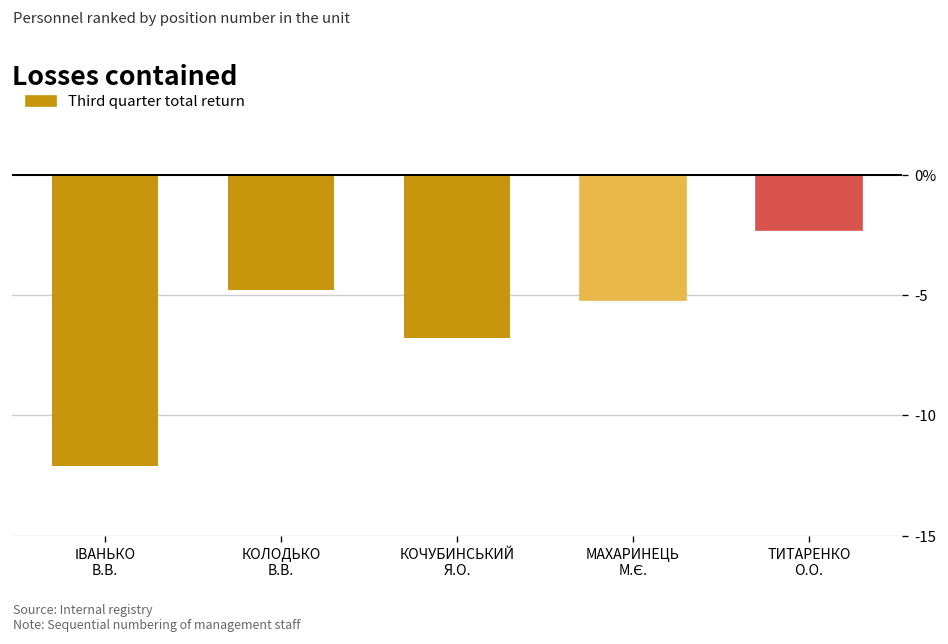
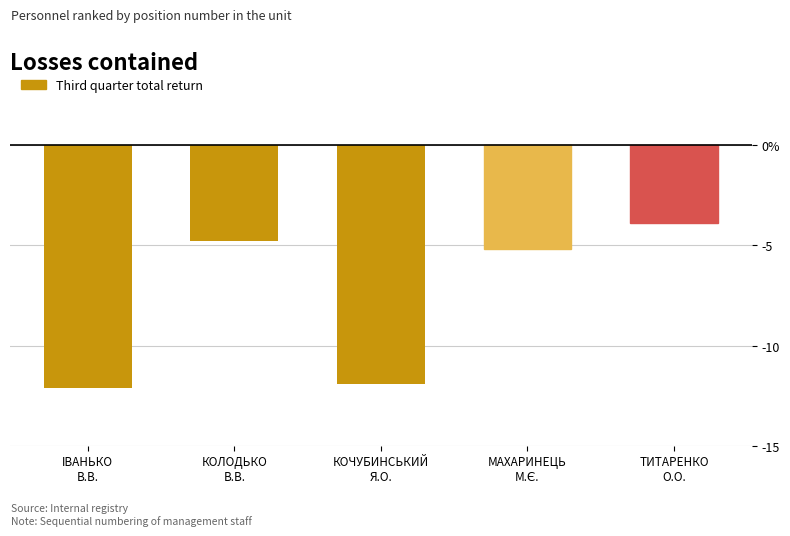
  {
    "ІВАНЬКО В.В.": -12.1,
    "КОЛОДЬКО В.В.": -4.8,
-   "КОЧУБИНСЬКИЙ Я.О.": -6.8,
+   "КОЧУБИНСЬКИЙ Я.О.": -11.9,
    "МАХАРИНЕЦЬ М.Є.": -5.2,
-   "ТИТАРЕНКО О.О.": -2.3
+   "ТИТАРЕНКО О.О.": -3.9
  }
